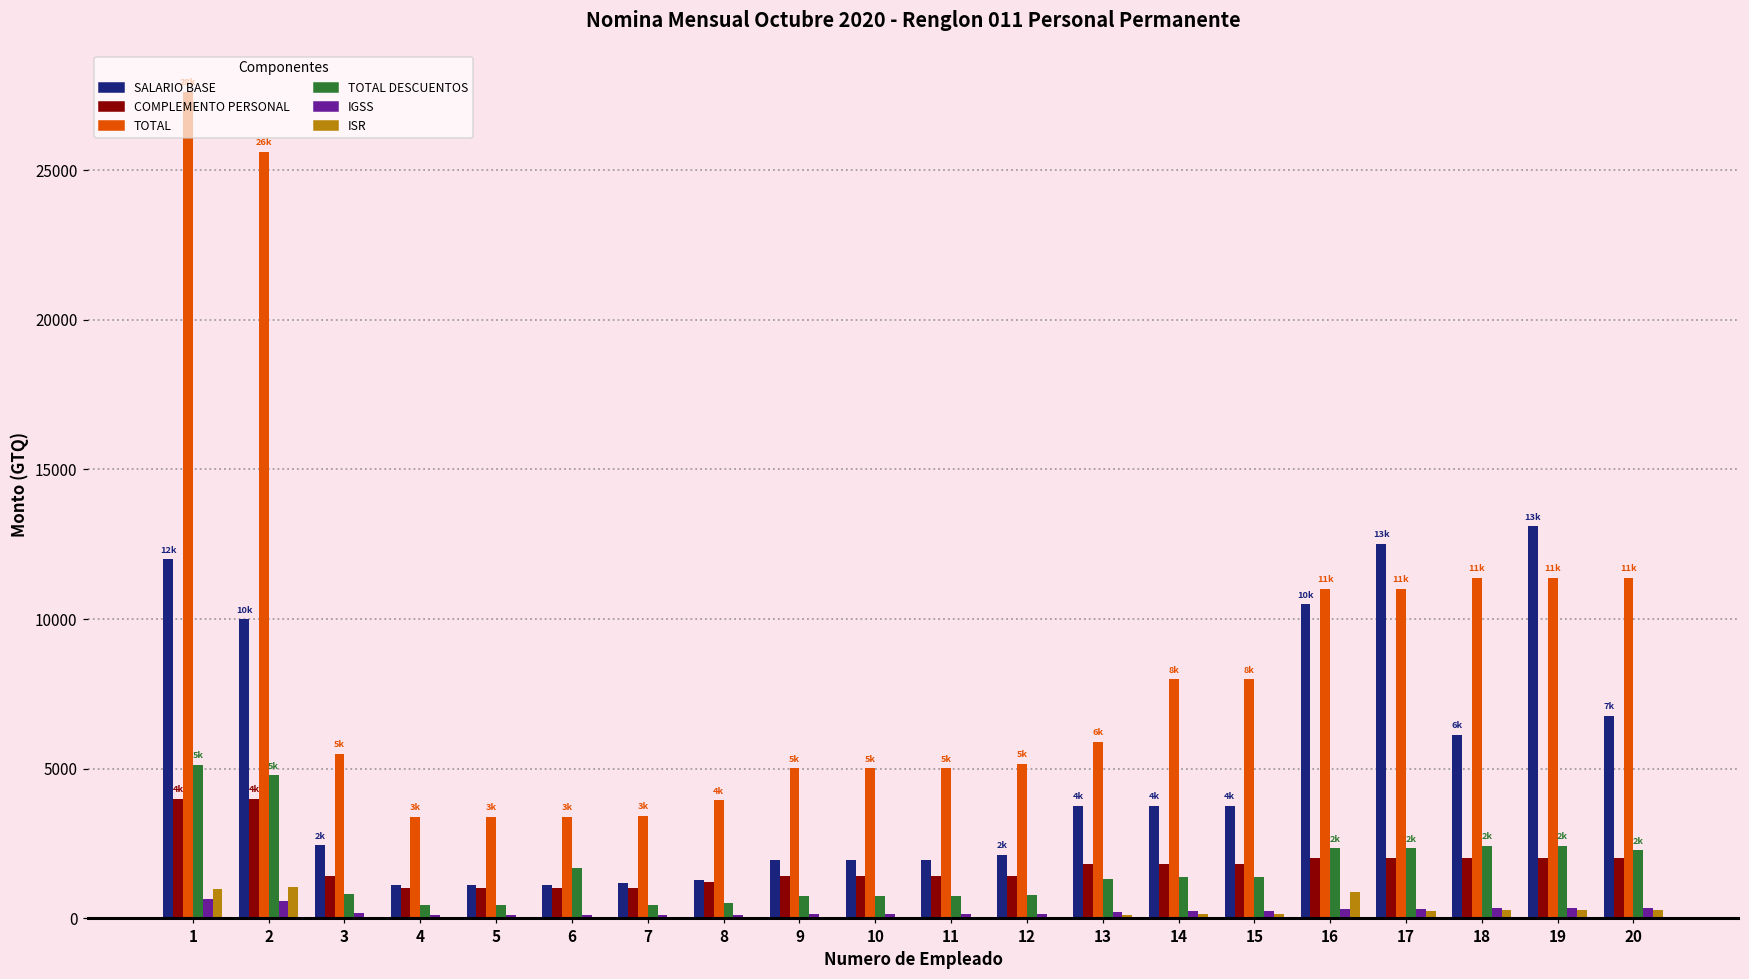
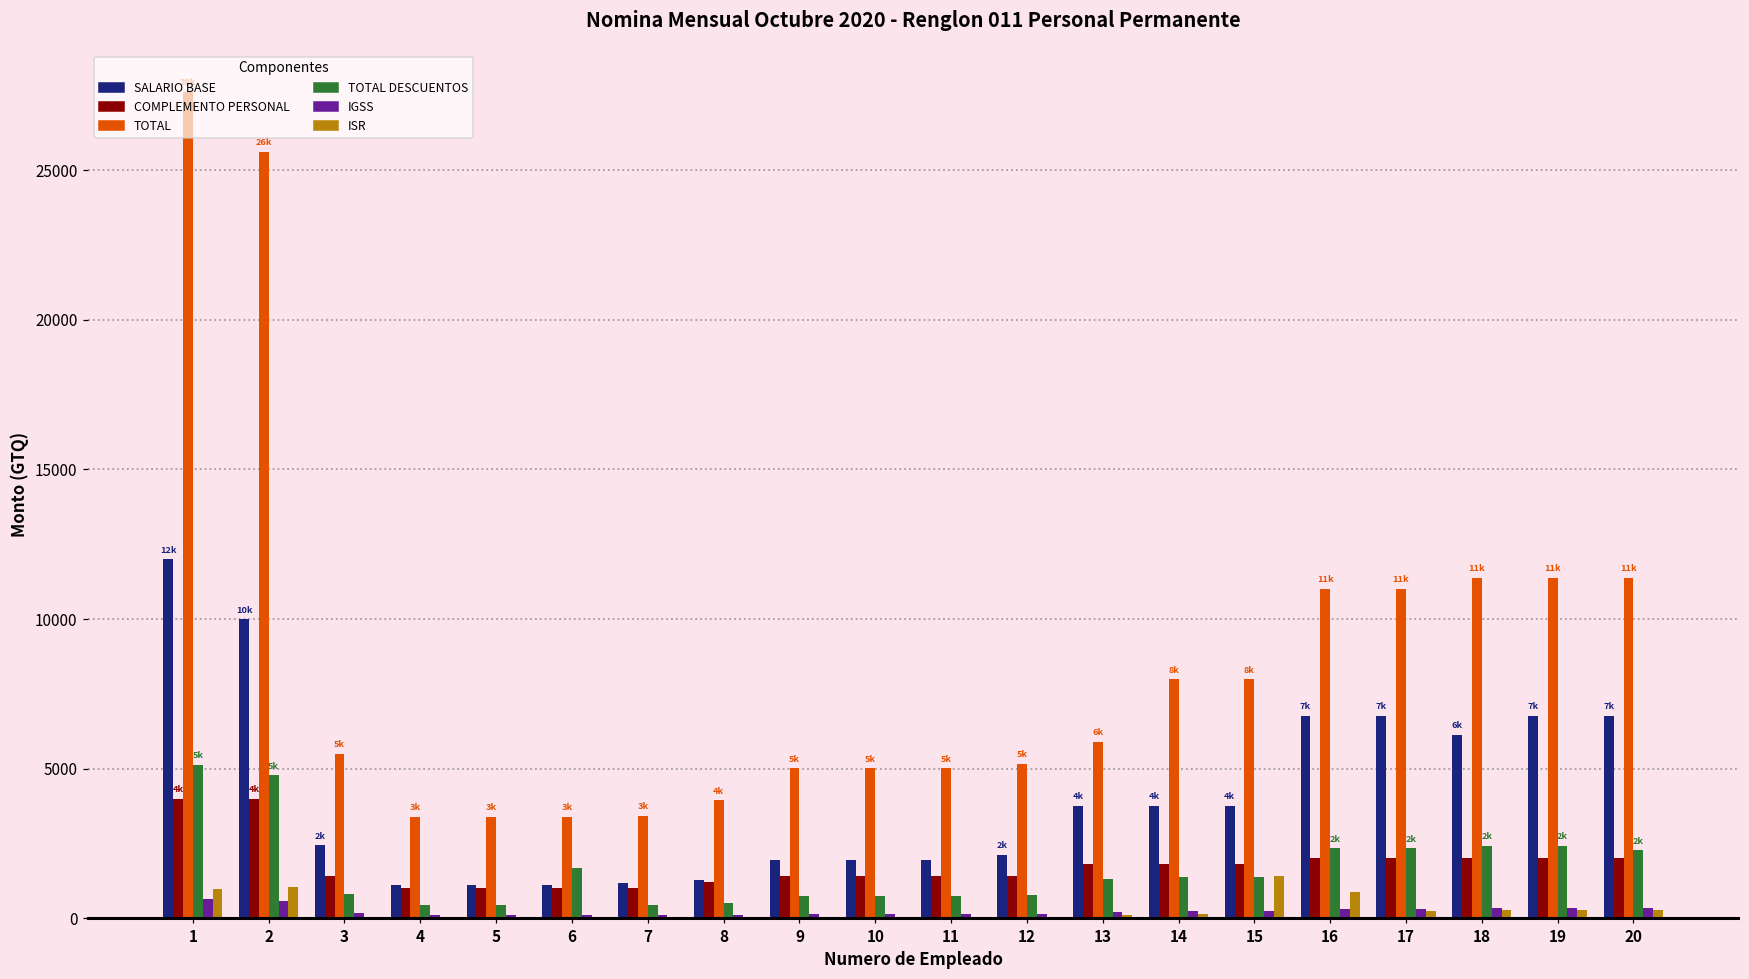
  {
    "SALARIO BASE": {
      "1": "12k",
      "2": "10k",
      "3": "2k",
      "12": "2k",
      "13": "4k",
      "14": "4k",
      "15": "4k",
-     "16": "10k",
-     "17": "13k",
+     "16": "7k",
+     "17": "7k",
      "18": "6k",
-     "19": "13k",
+     "19": "7k",
      "20": "7k"
    },
    "COMPLEMENTO PERSONAL": {
      "1": "4k",
      "2": "4k"
    },
    "TOTAL": {
      "2": "26k",
      "3": "5k",
      "4": "3k",
      "5": "3k",
      "6": "3k",
      "7": "3k",
      "8": "4k",
      "9": "5k",
      "10": "5k",
      "11": "5k",
      "12": "5k",
      "13": "6k",
      "14": "8k",
      "15": "8k",
      "16": "11k",
      "17": "11k",
      "18": "11k",
      "19": "11k",
      "20": "11k"
    },
    "TOTAL DESCUENTOS": {
      "1": "5k",
      "2": "5k",
      "16": "2k",
      "17": "2k",
      "18": "2k",
      "19": "2k",
      "20": "2k"
    },
    "IGSS": {
      "1": "600",
      "2": "600",
      "3": "200",
      "4": "100",
      "5": "100",
      "6": "100",
      "7": "100",
      "8": "100",
      "9": "100",
      "10": "100",
      "11": "100",
      "12": "100",
      "13": "200",
      "14": "200",
      "15": "200",
      "16": "300",
      "17": "300",
      "18": "300",
      "19": "300",
      "20": "300"
    },
    "ISR": {
      "1": "1000",
      "2": "1000",
      "4": "0",
      "5": "0",
      "6": "0",
      "7": "0",
      "8": "0",
      "13": "100",
      "14": "100",
-     "15": "100",
+     "15": "1400",
      "16": "900",
      "17": "300",
      "18": "300",
      "19": "300",
      "20": "300"
    }
  }
